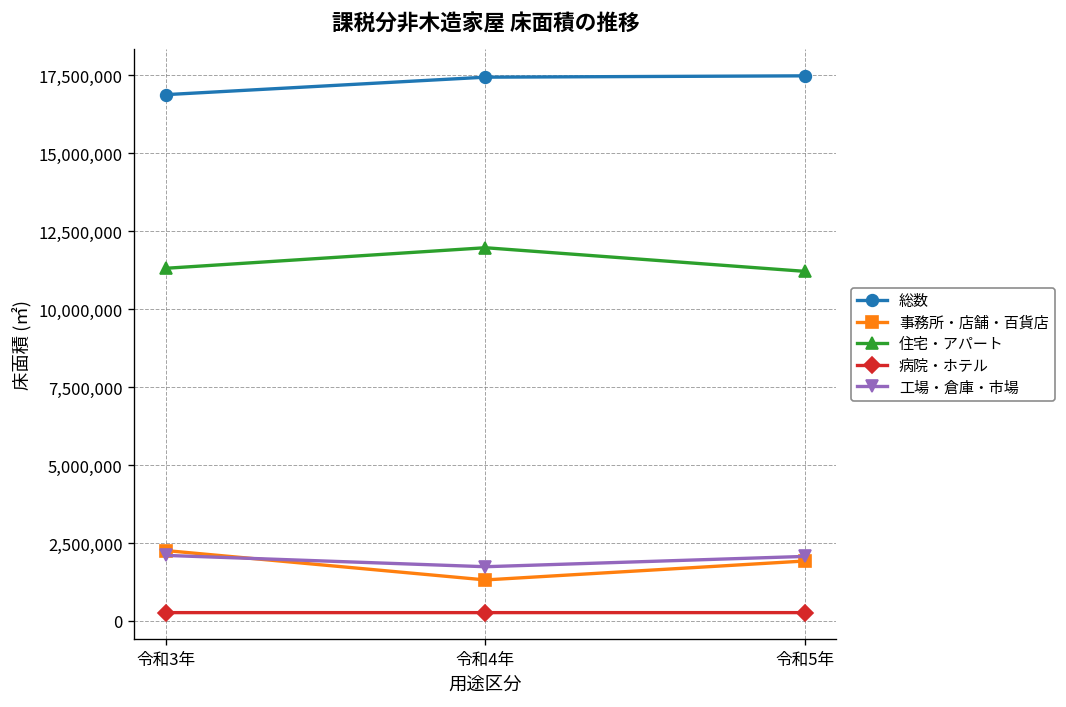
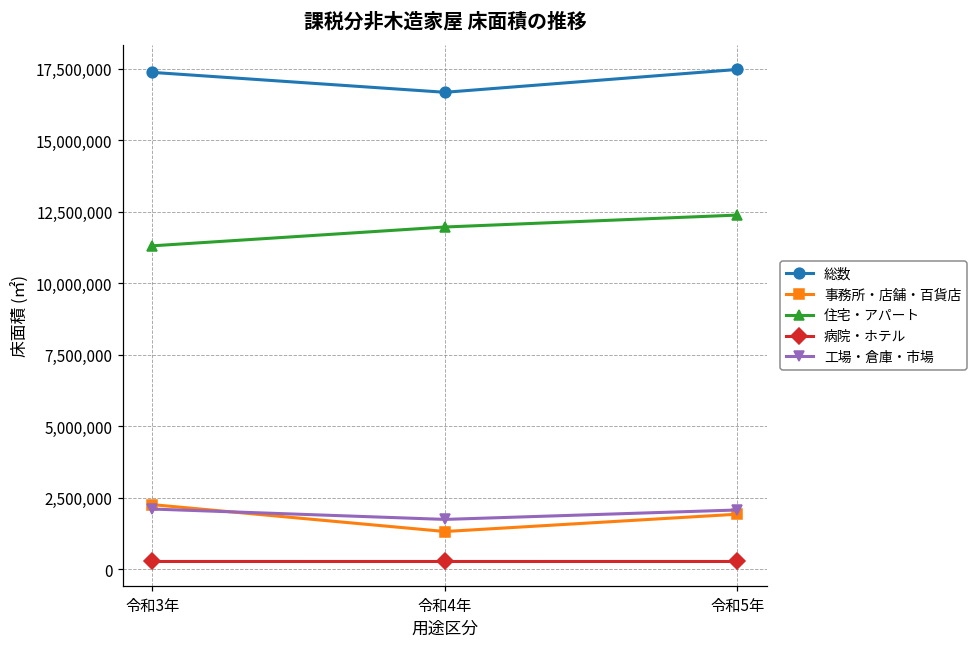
  {
    "総数": {
-     "令和3年": "16,900,000",
-     "令和4年": "17,400,000",
+     "令和3年": "17,400,000",
+     "令和4年": "16,700,000",
      "令和5年": "17,500,000"
    },
    "事務所・店舗・百貨店": {
      "令和3年": "2,300,000",
      "令和4年": "1,300,000",
      "令和5年": "1,900,000"
    },
    "住宅・アパート": {
      "令和3年": "11,300,000",
      "令和4年": "12,000,000",
-     "令和5年": "11,200,000"
+     "令和5年": "12,400,000"
    },
    "病院・ホテル": {
      "令和3年": "300,000",
      "令和4年": "300,000",
      "令和5年": "300,000"
    },
    "工場・倉庫・市場": {
      "令和3年": "2,100,000",
      "令和4年": "1,700,000",
      "令和5年": "2,100,000"
    }
  }
